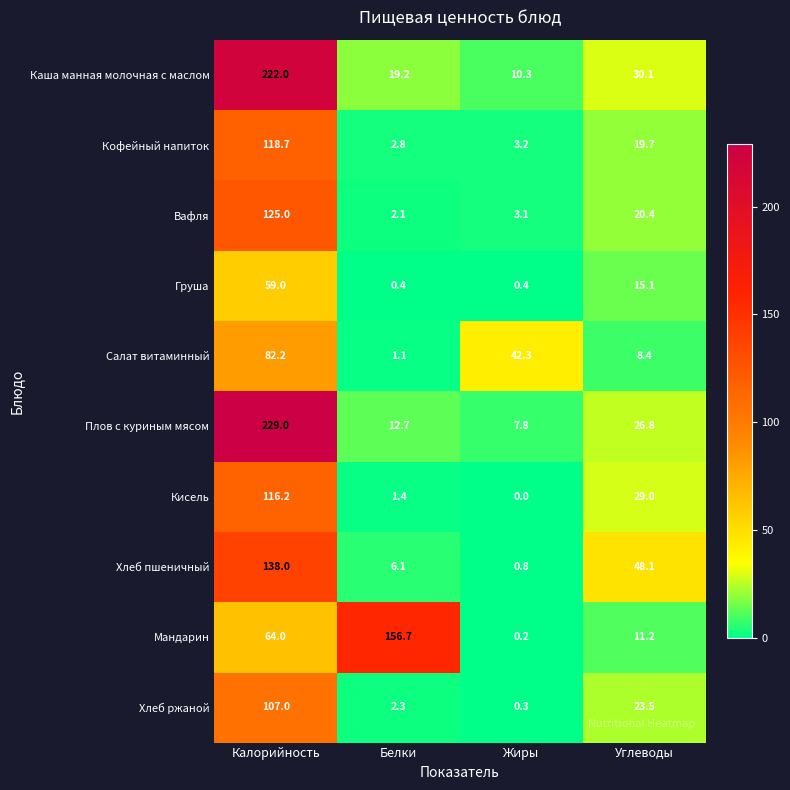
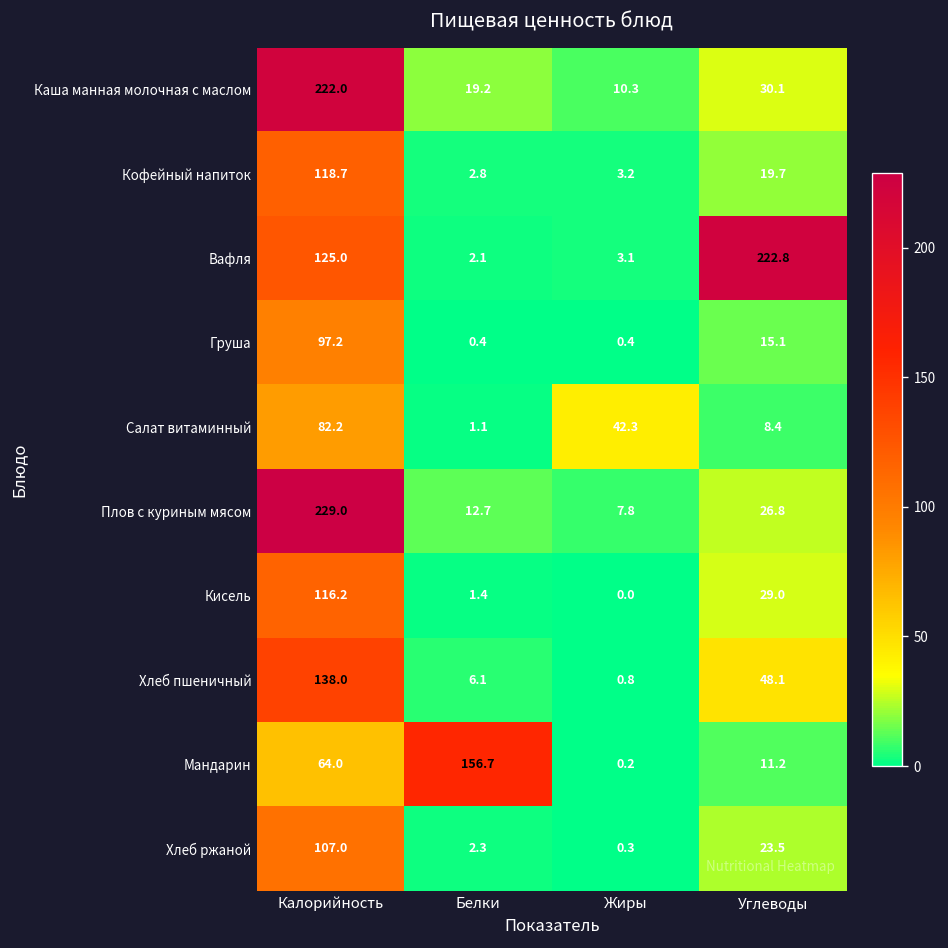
  {
    "Каша манная молочная с маслом": {
      "Калорийность": 222.0,
      "Белки": 19.2,
      "Жиры": 10.3,
      "Углеводы": 30.1
    },
    "Кофейный напиток": {
      "Калорийность": 118.7,
      "Белки": 2.8,
      "Жиры": 3.2,
      "Углеводы": 19.7
    },
    "Вафля": {
      "Калорийность": 125.0,
      "Белки": 2.1,
      "Жиры": 3.1,
-     "Углеводы": 20.4
+     "Углеводы": 222.8
    },
    "Груша": {
-     "Калорийность": 59.0,
+     "Калорийность": 97.2,
      "Белки": 0.4,
      "Жиры": 0.4,
      "Углеводы": 15.1
    },
    "Салат витаминный": {
      "Калорийность": 82.2,
      "Белки": 1.1,
      "Жиры": 42.3,
      "Углеводы": 8.4
    },
    "Плов с куриным мясом": {
      "Калорийность": 229.0,
      "Белки": 12.7,
      "Жиры": 7.8,
      "Углеводы": 26.8
    },
    "Кисель": {
      "Калорийность": 116.2,
      "Белки": 1.4,
      "Жиры": 0.0,
      "Углеводы": 29.0
    },
    "Хлеб пшеничный": {
      "Калорийность": 138.0,
      "Белки": 6.1,
      "Жиры": 0.8,
      "Углеводы": 48.1
    },
    "Мандарин": {
      "Калорийность": 64.0,
      "Белки": 156.7,
      "Жиры": 0.2,
      "Углеводы": 11.2
    },
    "Хлеб ржаной": {
      "Калорийность": 107.0,
      "Белки": 2.3,
      "Жиры": 0.3
    }
  }
